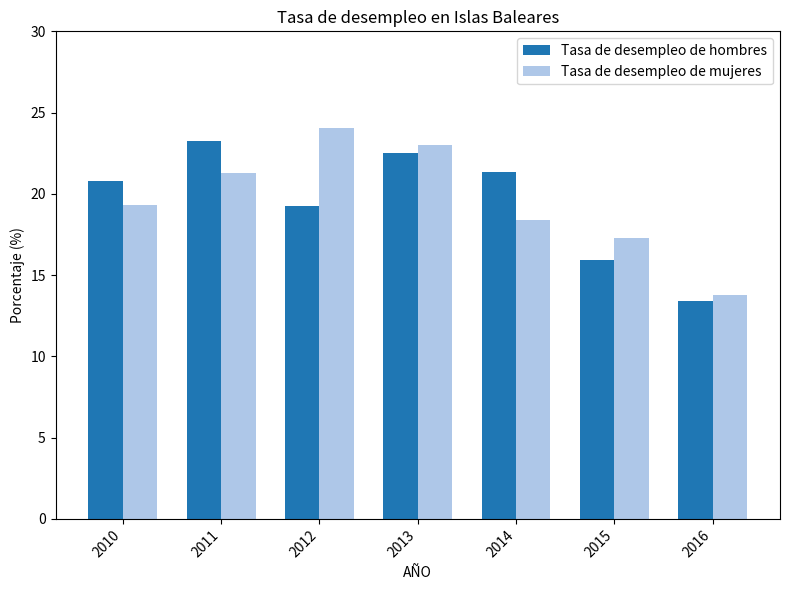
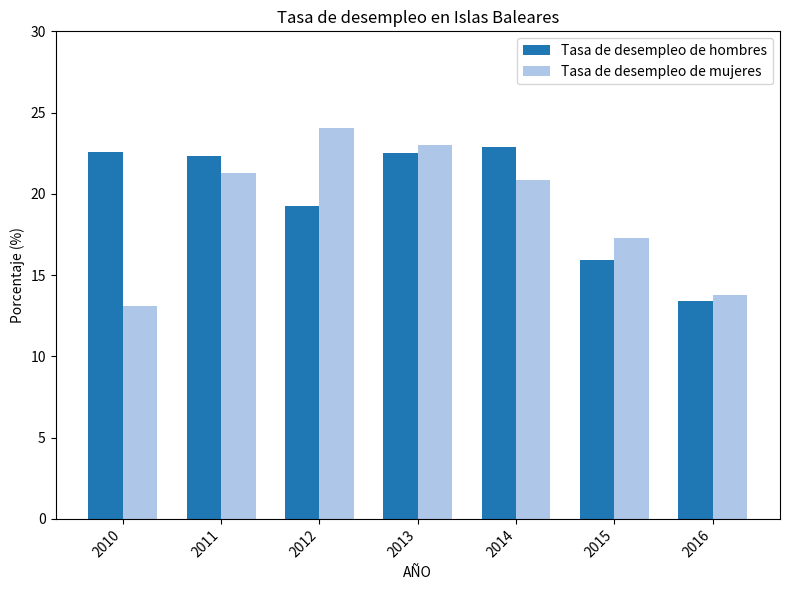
  {
    "Tasa de desempleo de hombres": {
-     "2010": 20.8,
-     "2011": 23.2,
+     "2010": 22.6,
+     "2011": 22.4,
      "2012": 19.2,
      "2013": 22.5,
-     "2014": 21.4,
+     "2014": 22.9,
      "2015": 15.9,
      "2016": 13.4
    },
    "Tasa de desempleo de mujeres": {
-     "2010": 19.3,
+     "2010": 13.1,
      "2011": 21.3,
      "2012": 24.1,
      "2013": 23.0,
-     "2014": 18.4,
+     "2014": 20.9,
      "2015": 17.3,
      "2016": 13.8
    }
  }
